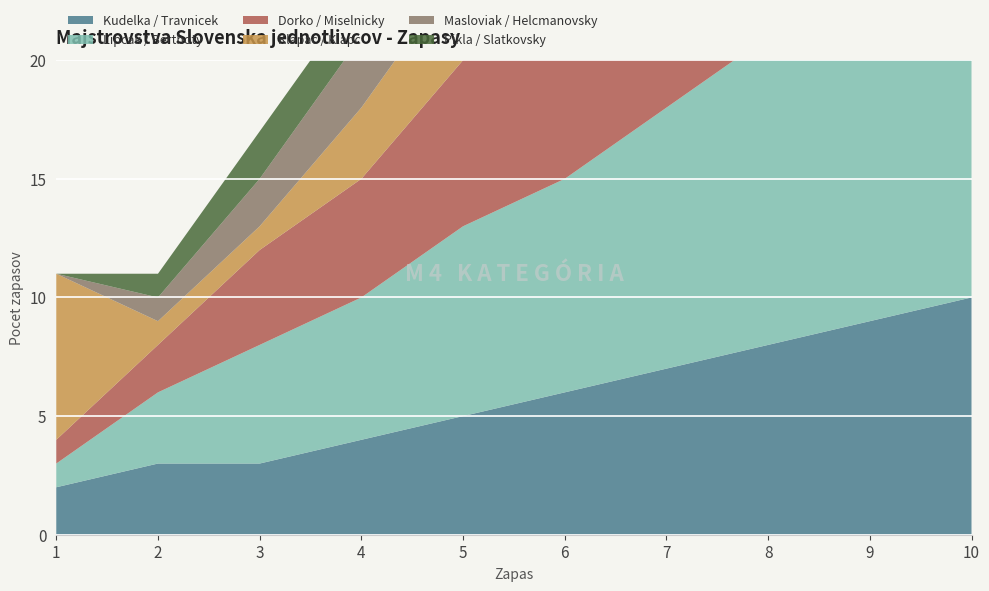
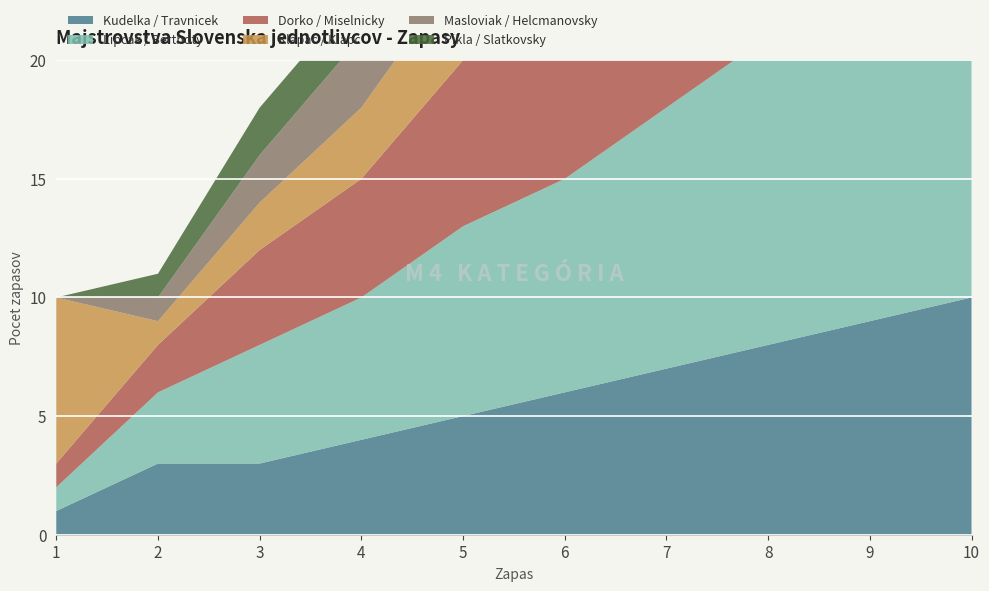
  {
    "Kudelka / Travnicek": {
-     "1": 2,
+     "1": 1,
      "2": 3,
      "3": 3,
      "4": 4,
      "5": 5,
      "6": 6,
      "7": 7,
      "8": 8,
      "9": 9,
      "10": 10
    },
    "Lipcak / Berthoty": {
      "1": 1,
      "2": 3,
      "3": 5,
      "4": 6,
      "5": 8,
      "6": 9,
      "7": 11
    },
    "Klapac / Klapc": {
      "2": 1,
-     "3": 1,
+     "3": 2,
      "4": 3
    },
    "Pikla / Slatkovsky": {
      "2": 1,
      "3": 2
    }
  }
